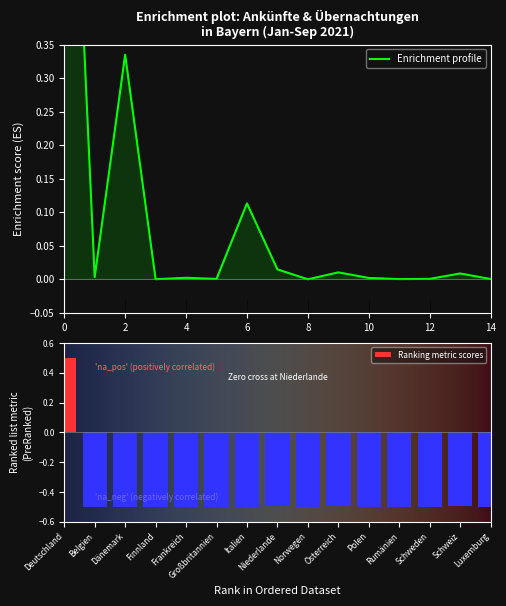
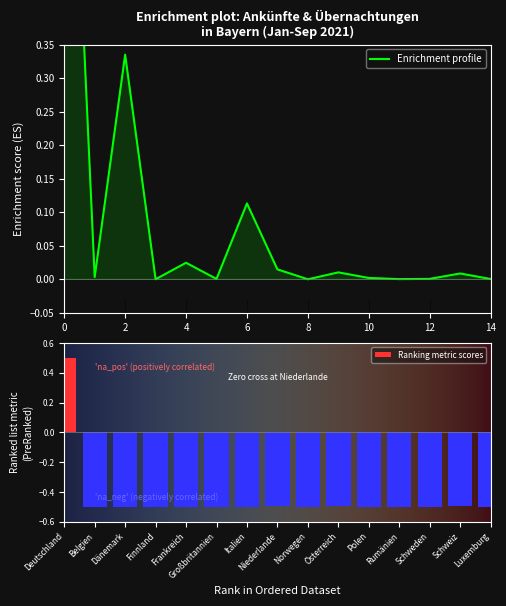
  {
    "Enrichment plot: Ankünfte & Übernachtungen in Bayern (Jan-Sep 2021)": {
      "2": 0.33,
-     "4": 0.00,
+     "4": 0.02,
      "6": 0.11,
      "8": 0.00,
      "10": 0.00,
      "12": 0.00,
      "14": 0.00
    }
  }
